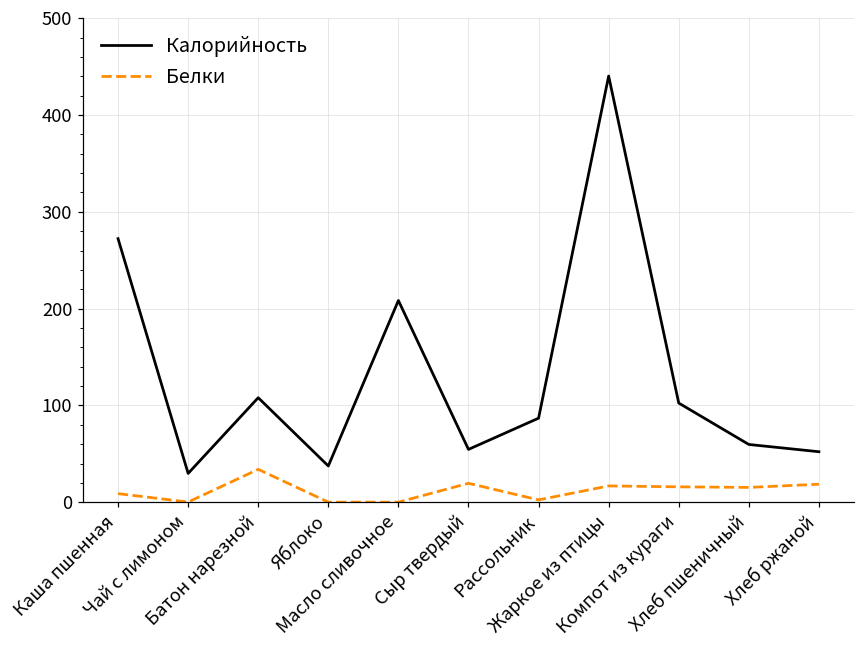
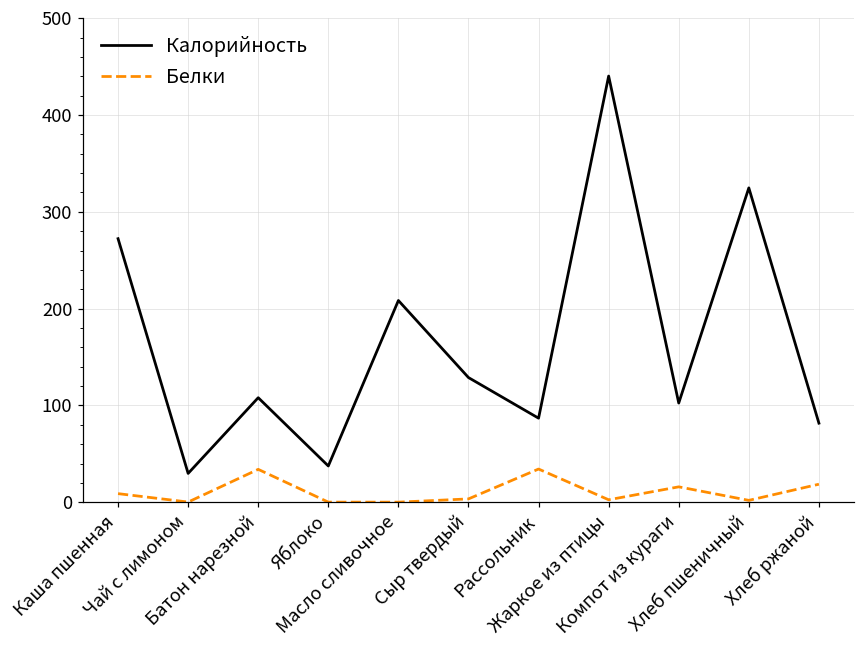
  {
    "Калорийность": {
      "Каша пшенная": 270,
      "Чай с лимоном": 30,
      "Батон нарезной": 110,
      "Яблоко": 40,
      "Масло сливочное": 210,
-     "Сыр твердый": 50,
+     "Сыр твердый": 130,
      "Рассольник": 90,
      "Жаркое из птицы": 440,
      "Компот из кураги": 100,
-     "Хлеб пшеничный": 60,
-     "Хлеб ржаной": 50
+     "Хлеб пшеничный": 320,
+     "Хлеб ржаной": 80
    },
    "Белки": {
      "Каша пшенная": 10,
      "Чай с лимоном": 0,
      "Батон нарезной": 30,
      "Яблоко": 0,
      "Масло сливочное": 0,
-     "Сыр твердый": 20,
-     "Рассольник": 0,
-     "Жаркое из птицы": 20,
+     "Сыр твердый": 0,
+     "Рассольник": 30,
+     "Жаркое из птицы": 0,
      "Компот из кураги": 20,
-     "Хлеб пшеничный": 20,
+     "Хлеб пшеничный": 0,
      "Хлеб ржаной": 20
    }
  }
